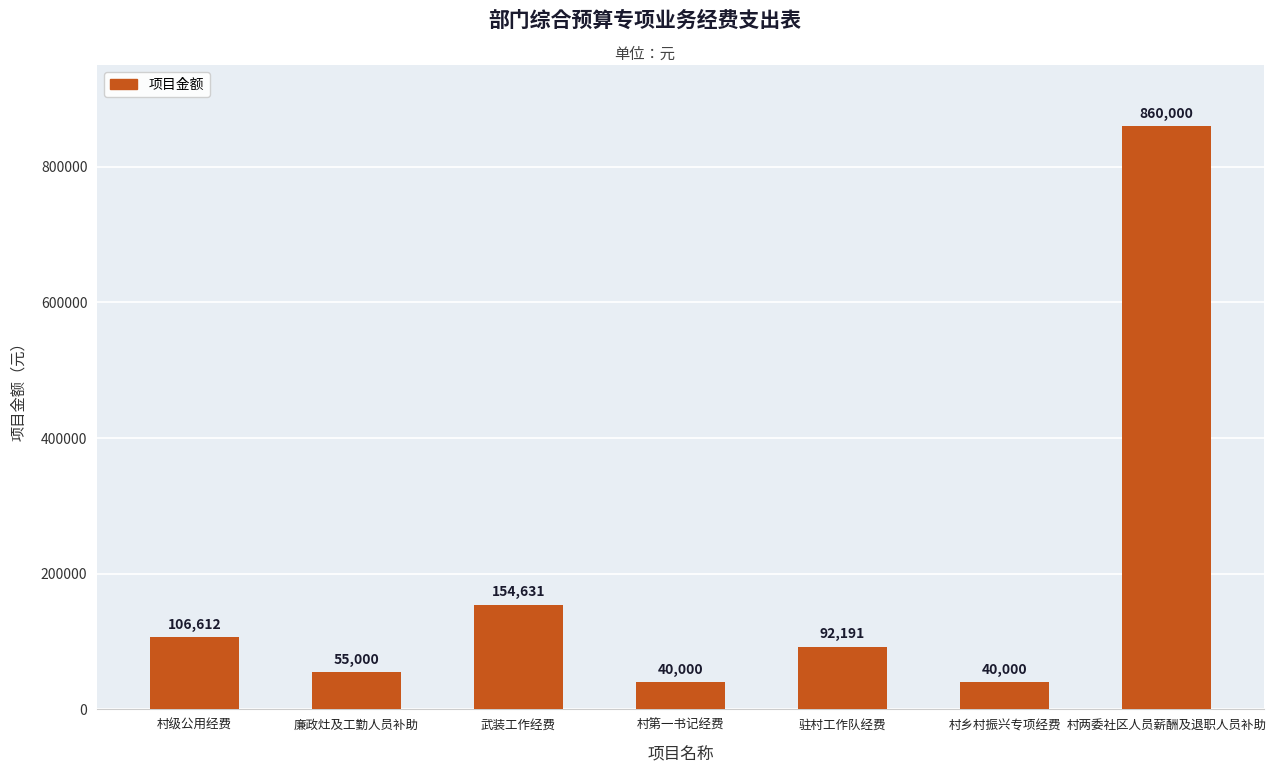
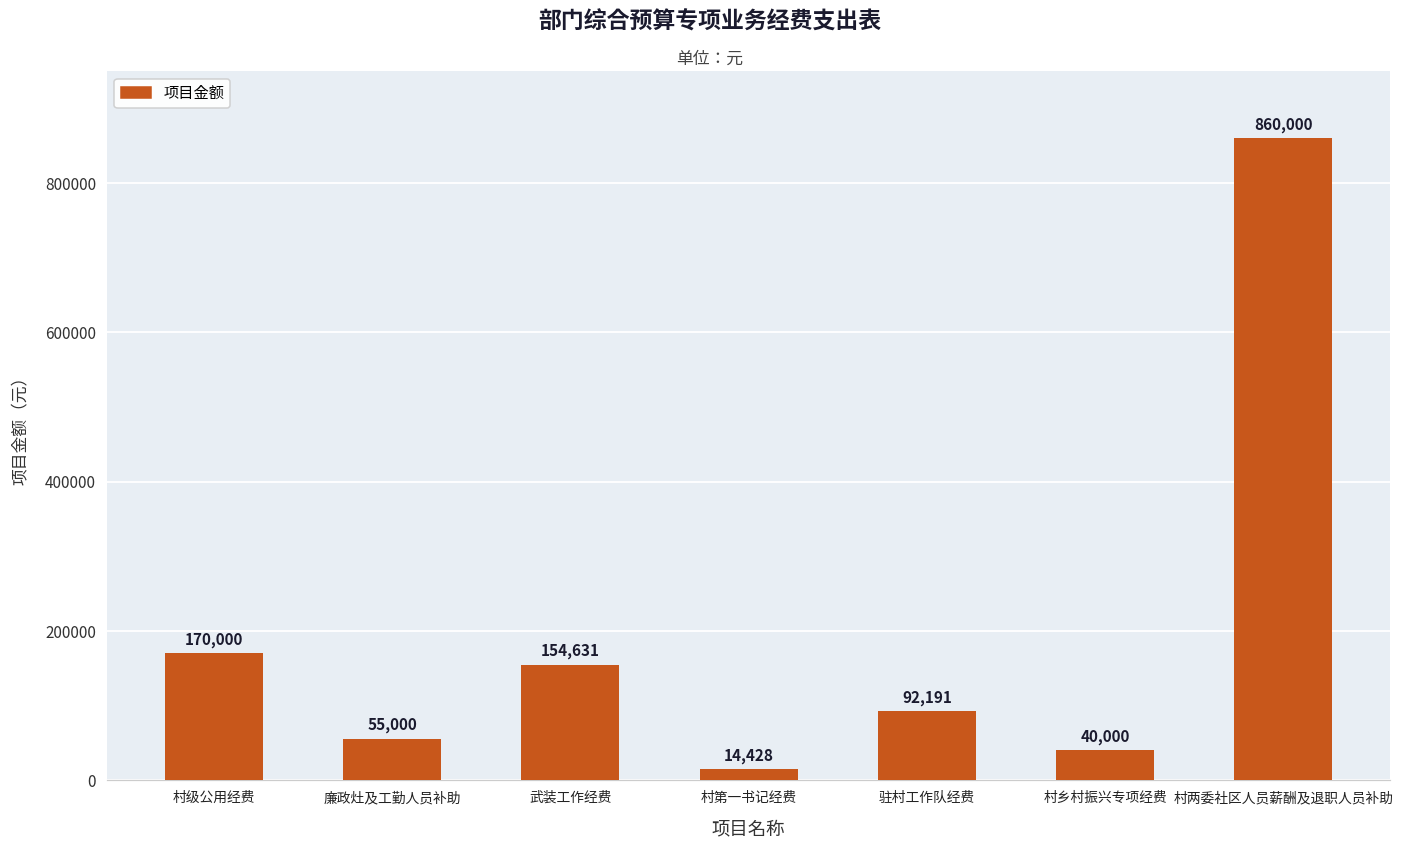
  {
-   "村级公用经费": "106,612",
+   "村级公用经费": "170,000",
    "廉政灶及工勤人员补助": "55,000",
    "武装工作经费": "154,631",
-   "村第一书记经费": "40,000",
+   "村第一书记经费": "14,428",
    "驻村工作队经费": "92,191",
    "村乡村振兴专项经费": "40,000",
    "村两委社区人员薪酬及退职人员补助": "860,000"
  }
